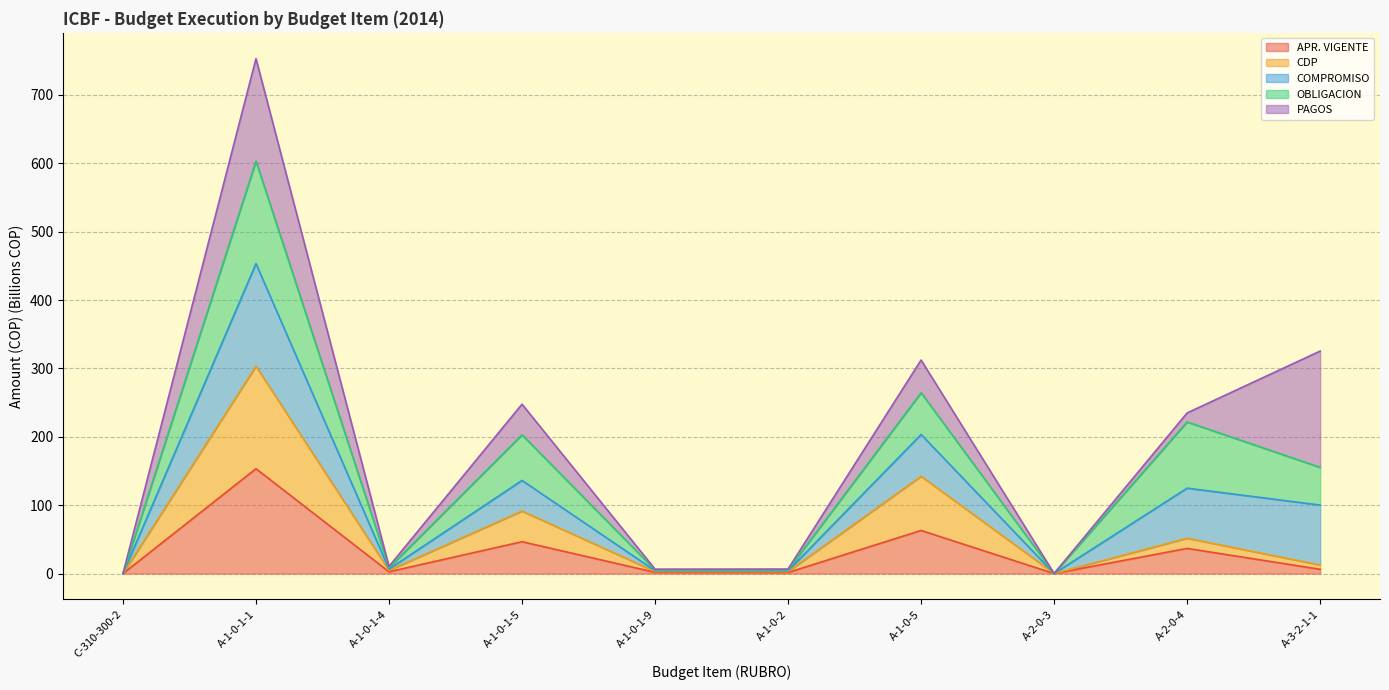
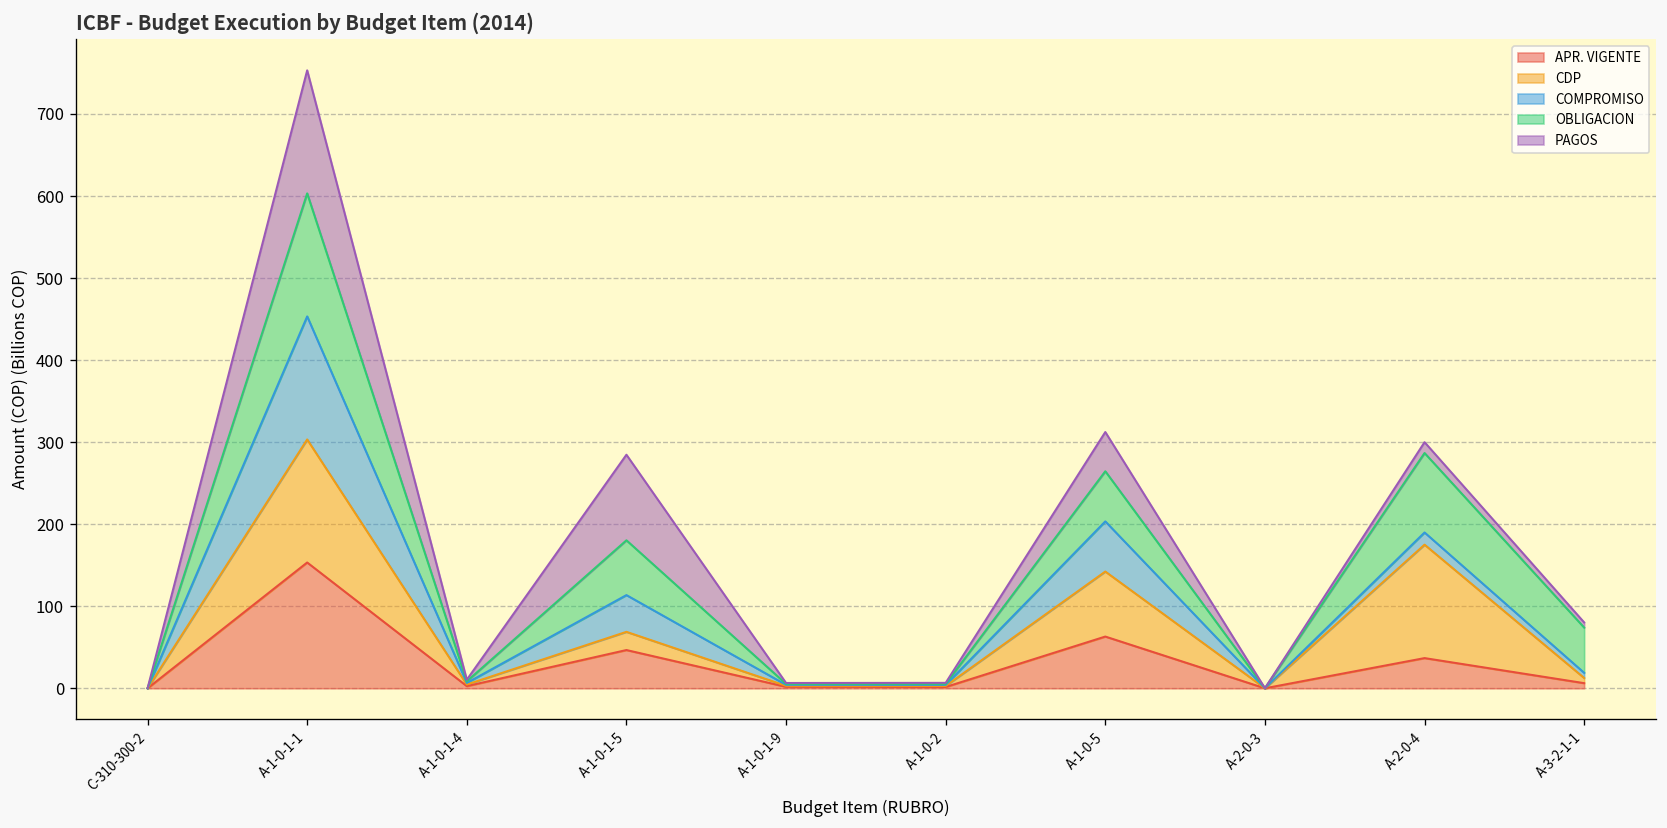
  {
    "APR. VIGENTE": {
      "A-1-0-1-1": 150,
      "A-1-0-1-5": 50,
      "A-1-0-5": 60,
      "A-2-0-4": 40,
      "A-3-2-1-1": 10
    },
    "CDP": {
      "A-1-0-1-1": 150,
-     "A-1-0-1-5": 40,
+     "A-1-0-1-5": 20,
      "A-1-0-5": 80,
-     "A-2-0-4": 10,
+     "A-2-0-4": 140,
      "A-3-2-1-1": 10
    },
    "COMPROMISO": {
      "A-1-0-1-1": 150,
      "A-1-0-1-5": 40,
      "A-1-0-5": 60,
-     "A-2-0-4": 70,
-     "A-3-2-1-1": 90
+     "A-2-0-4": 10,
+     "A-3-2-1-1": 10
    },
    "OBLIGACION": {
      "A-1-0-1-1": 150,
      "A-1-0-1-5": 70,
      "A-1-0-5": 60,
      "A-2-0-4": 100,
      "A-3-2-1-1": 60
    },
    "PAGOS": {
      "A-1-0-1-1": 150,
-     "A-1-0-1-5": 40,
+     "A-1-0-1-5": 100,
      "A-1-0-5": 50,
      "A-2-0-4": 10,
-     "A-3-2-1-1": 170
+     "A-3-2-1-1": 10
    }
  }
